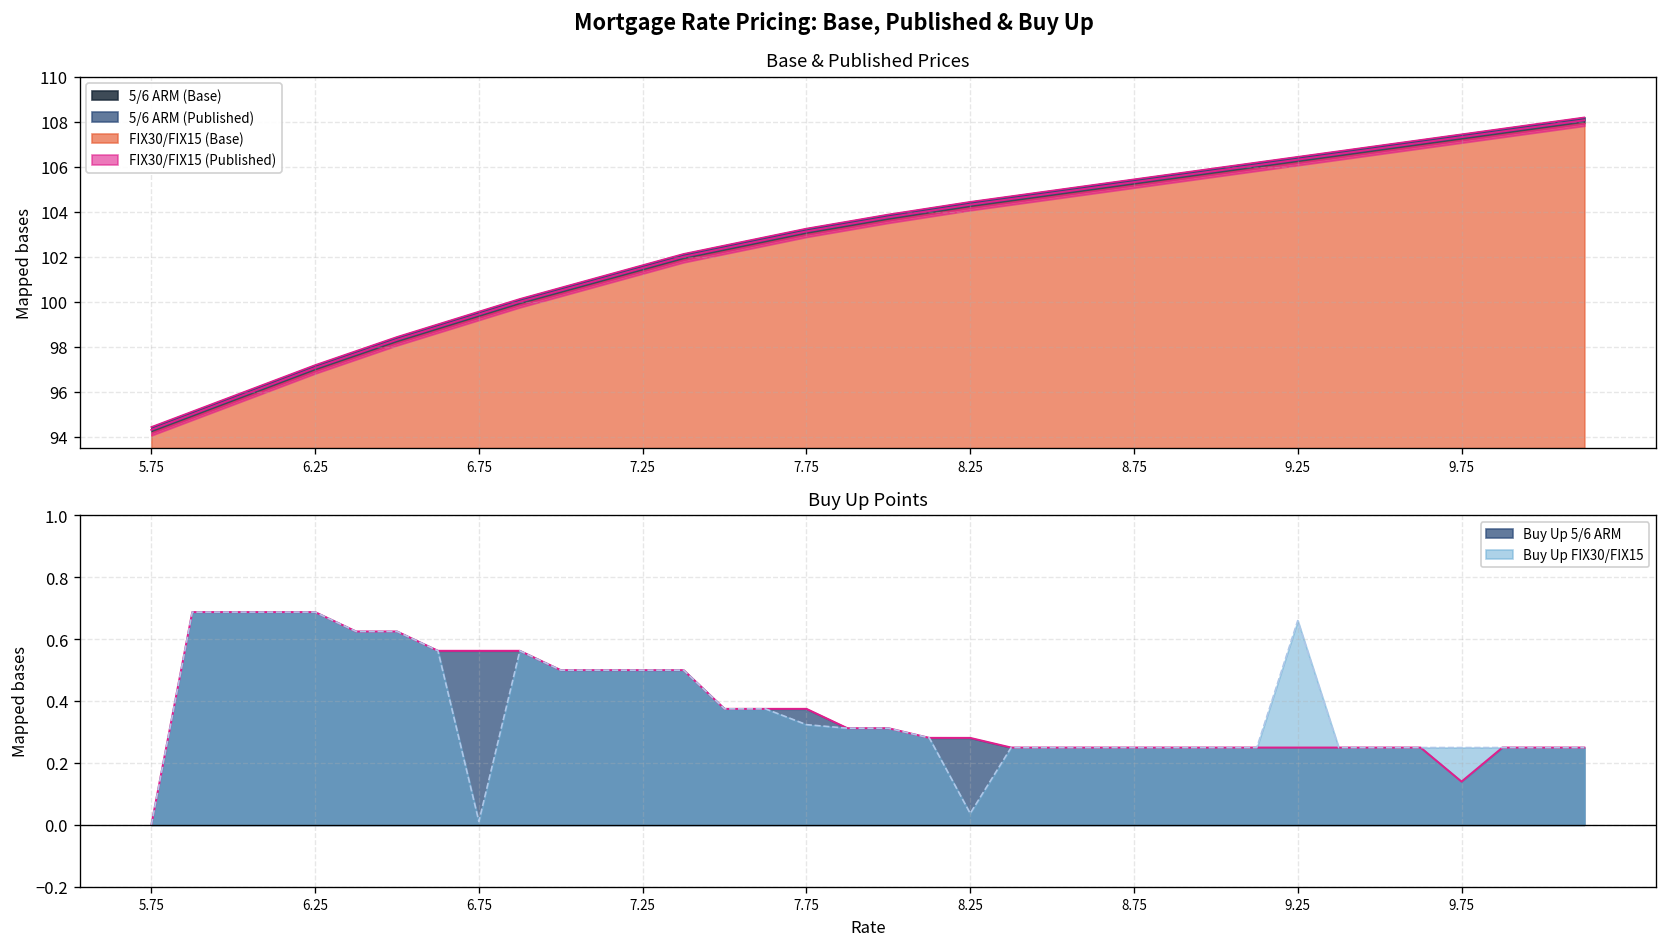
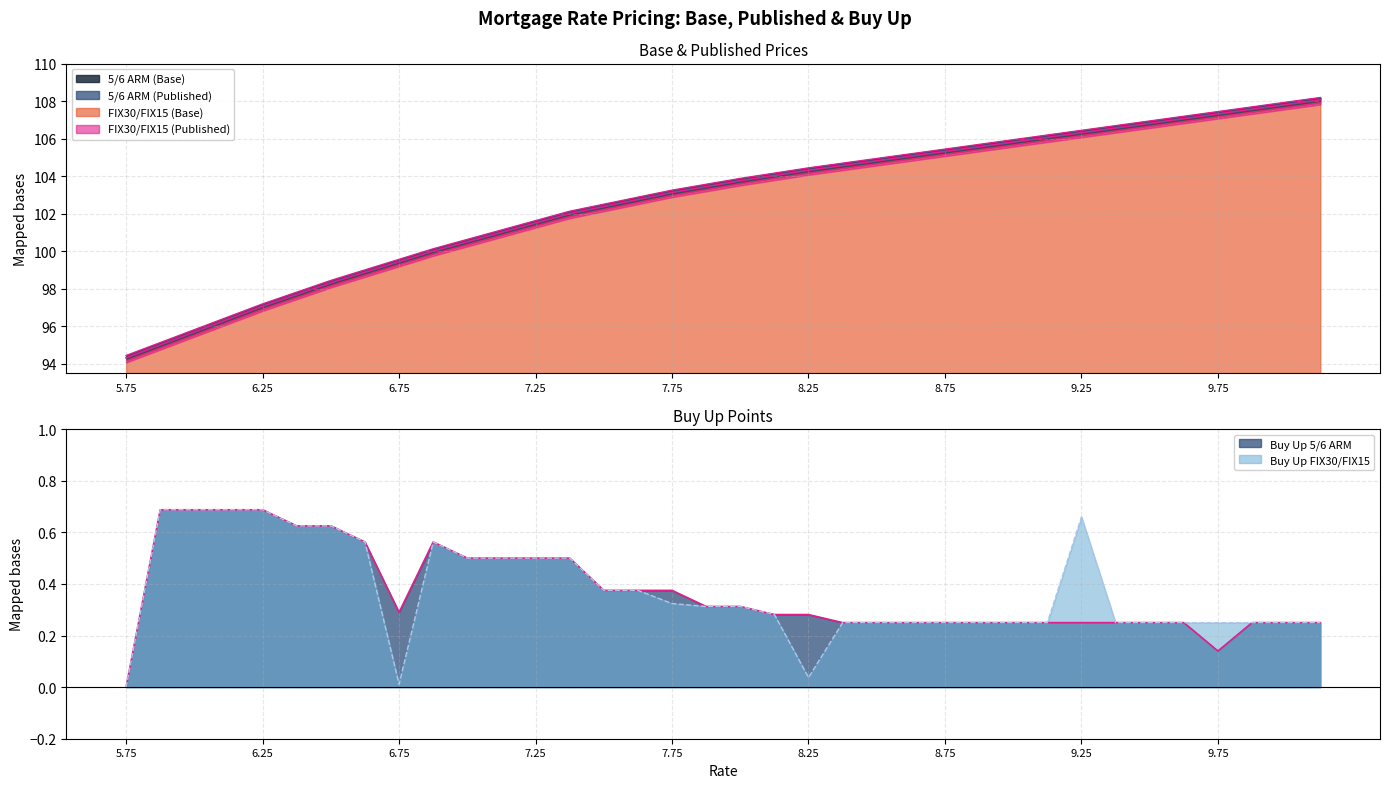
  {
    "Buy Up Points": {
      "Buy Up 5/6 ARM": {
-       "6.75": 0.56,
+       "6.75": 0.29,
        "7.75": 0.38,
        "8.25": 0.28,
        "9.25": 0.25,
        "9.75": 0.14
      },
      "Buy Up FIX30/FIX15": {
        "6.75": 0.01,
        "7.75": 0.32,
        "8.25": 0.04,
        "9.25": 0.66,
        "9.75": 0.25
      }
    }
  }
